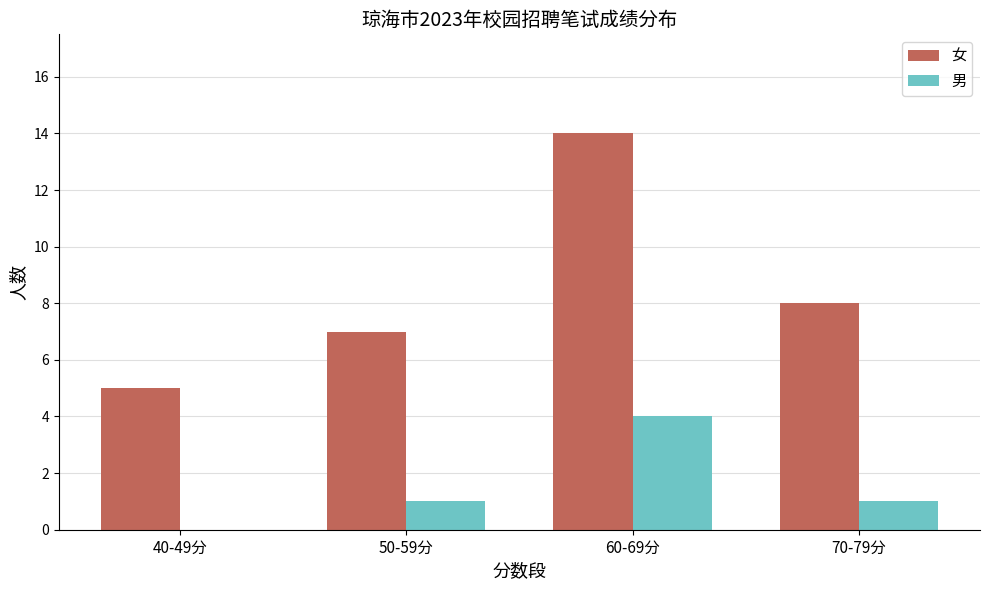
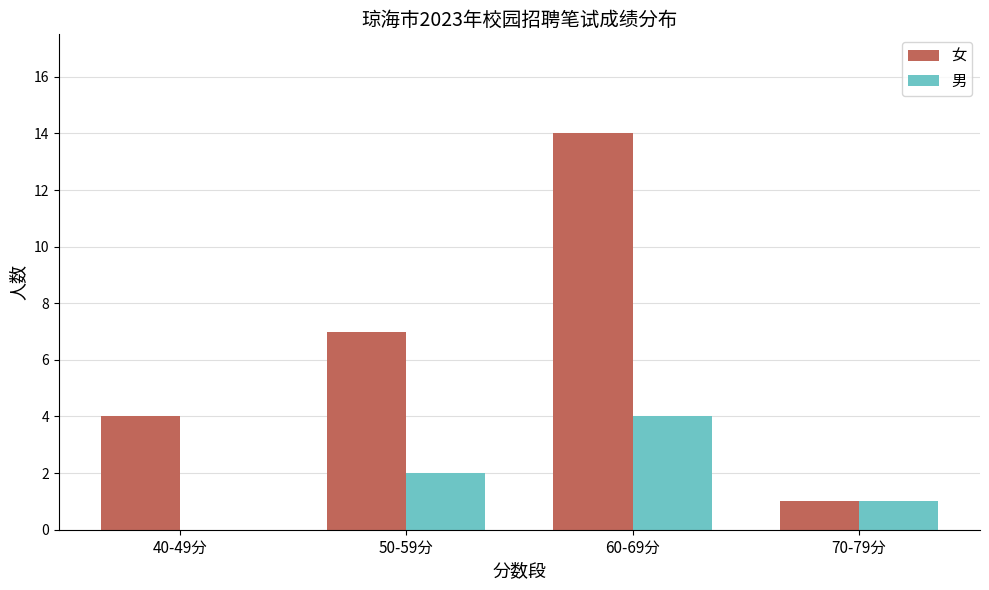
  {
    "女": {
-     "40-49分": 5,
+     "40-49分": 4,
      "50-59分": 7,
      "60-69分": 14,
-     "70-79分": 8
+     "70-79分": 1
    },
    "男": {
      "40-49分": 0,
-     "50-59分": 1,
+     "50-59分": 2,
      "60-69分": 4,
      "70-79分": 1
    }
  }
